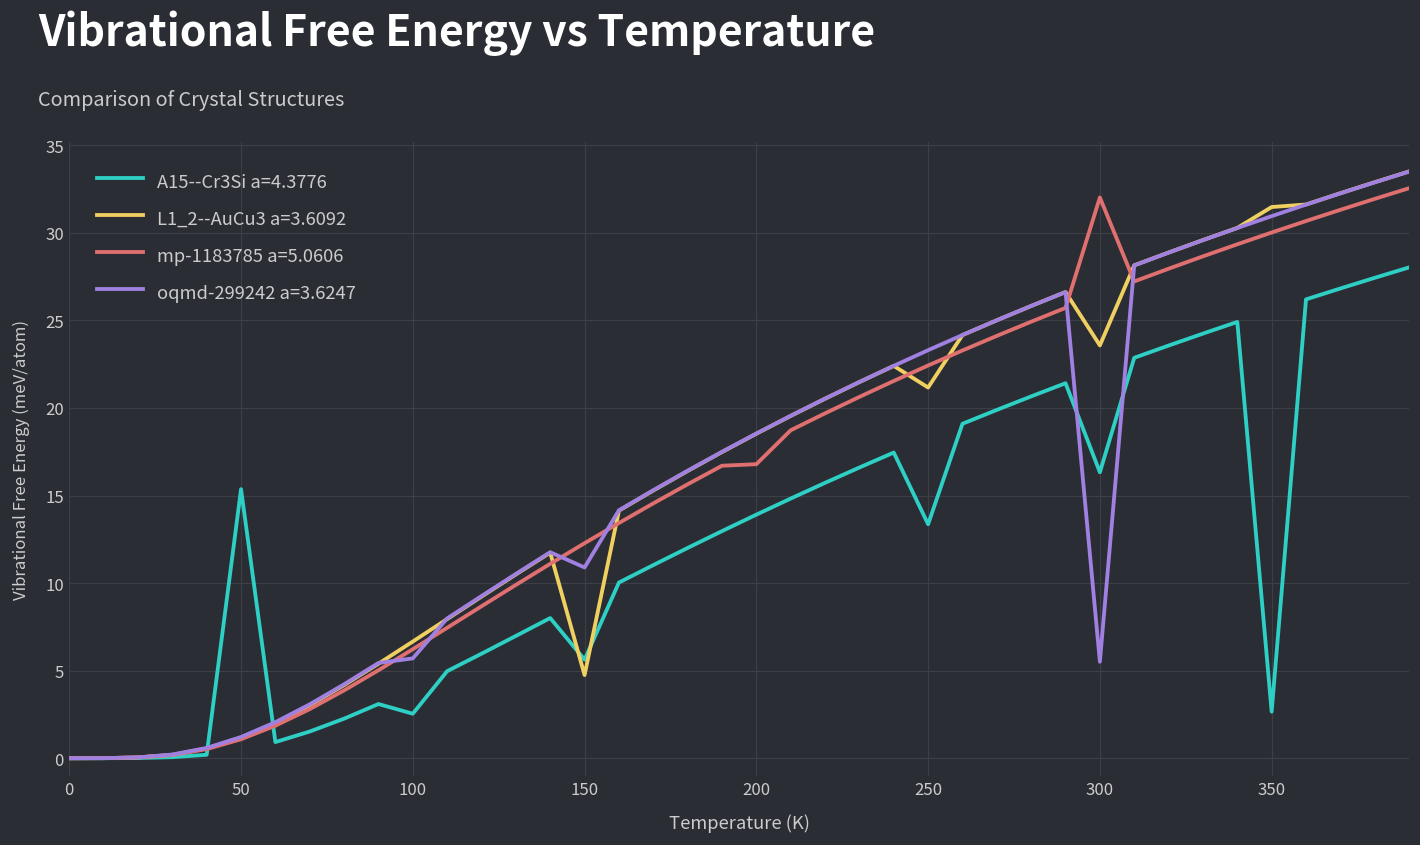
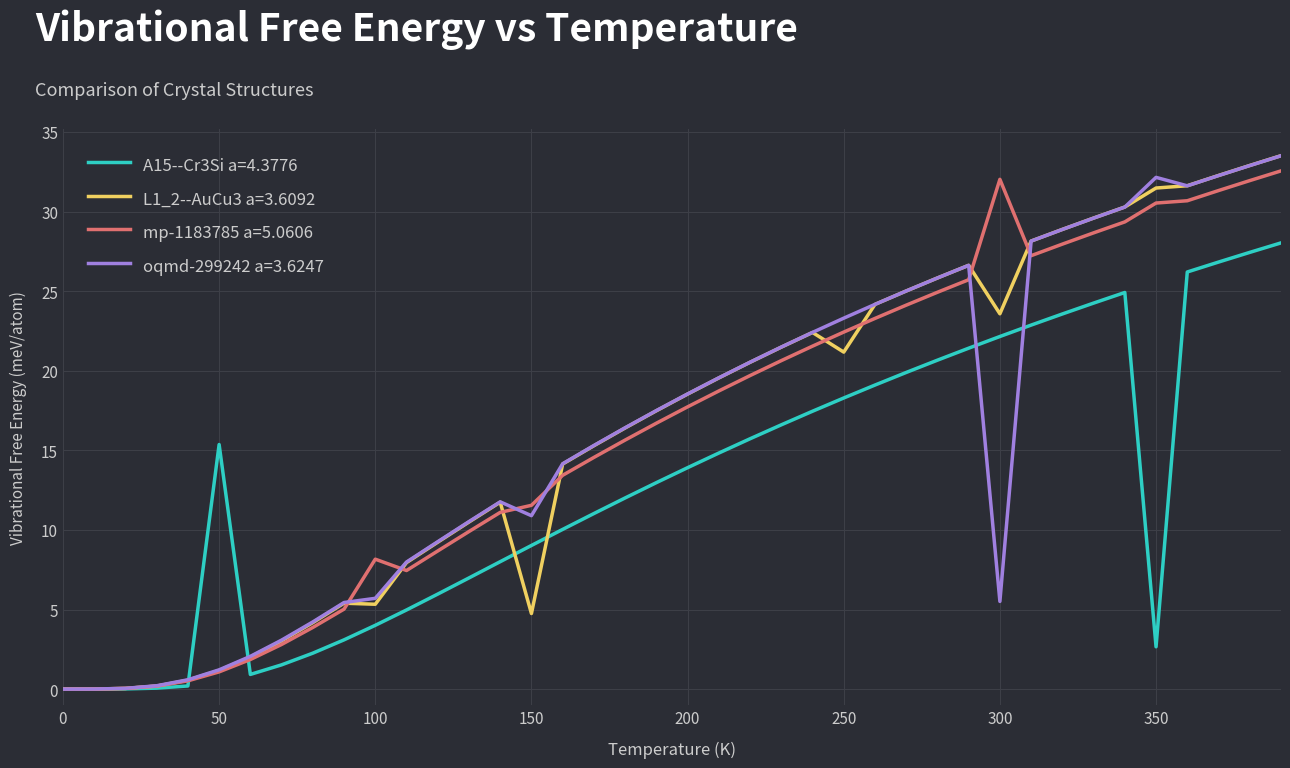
  {
    "A15--Cr3Si a=4.3776": {
      "50": 15.4,
-     "100": 2.5,
-     "150": 5.6,
+     "100": 4.0,
+     "150": 9.0,
      "200": 13.9,
-     "250": 13.4,
-     "300": 16.3,
+     "250": 18.3,
+     "300": 22.2,
      "350": 2.7
    },
    "L1_2--AuCu3 a=3.6092": {
-     "100": 6.7,
+     "100": 5.3,
      "150": 4.7,
      "250": 21.2,
      "300": 23.6,
      "350": 31.5
    },
    "mp-1183785 a=5.0606": {
-     "100": 6.2,
-     "150": 12.3,
-     "200": 16.8,
+     "100": 8.2,
+     "150": 11.5,
+     "200": 17.7,
      "250": 22.4,
      "300": 32.0,
-     "350": 30.0
+     "350": 30.5
    },
    "oqmd-299242 a=3.6247": {
      "100": 5.7,
      "150": 10.9,
      "250": 23.3,
      "300": 5.5,
-     "350": 31.0
+     "350": 32.1
    }
  }
